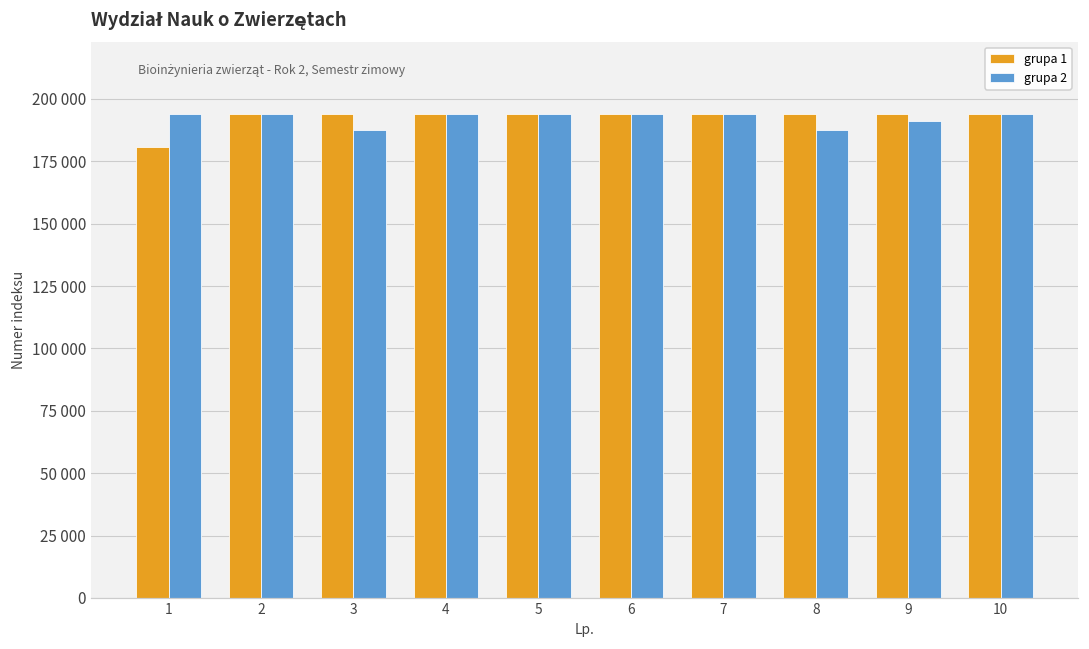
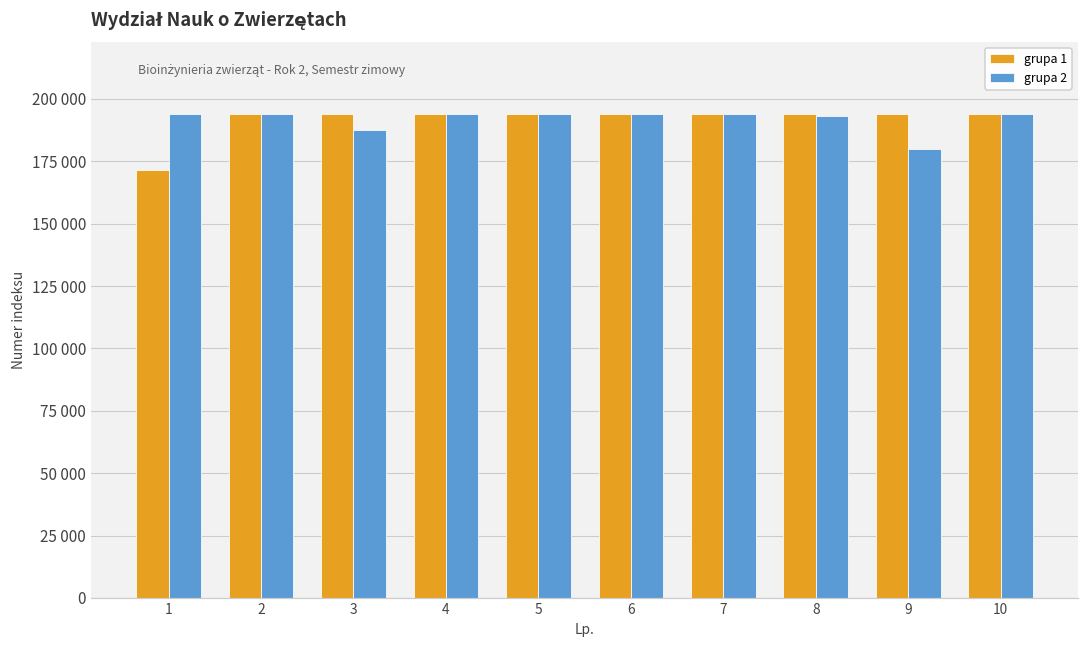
  {
    "grupa 1": {
-     "1": 181000,
+     "1": 171000,
      "2": 194000,
      "3": 194000,
      "4": 194000,
      "5": 194000,
      "6": 194000,
      "7": 194000,
      "8": 194000,
      "9": 194000,
      "10": 194000
    },
    "grupa 2": {
      "1": 194000,
      "2": 194000,
      "3": 188000,
      "4": 194000,
      "5": 194000,
      "6": 194000,
      "7": 194000,
-     "8": 188000,
-     "9": 191000,
+     "8": 193000,
+     "9": 180000,
      "10": 194000
    }
  }
